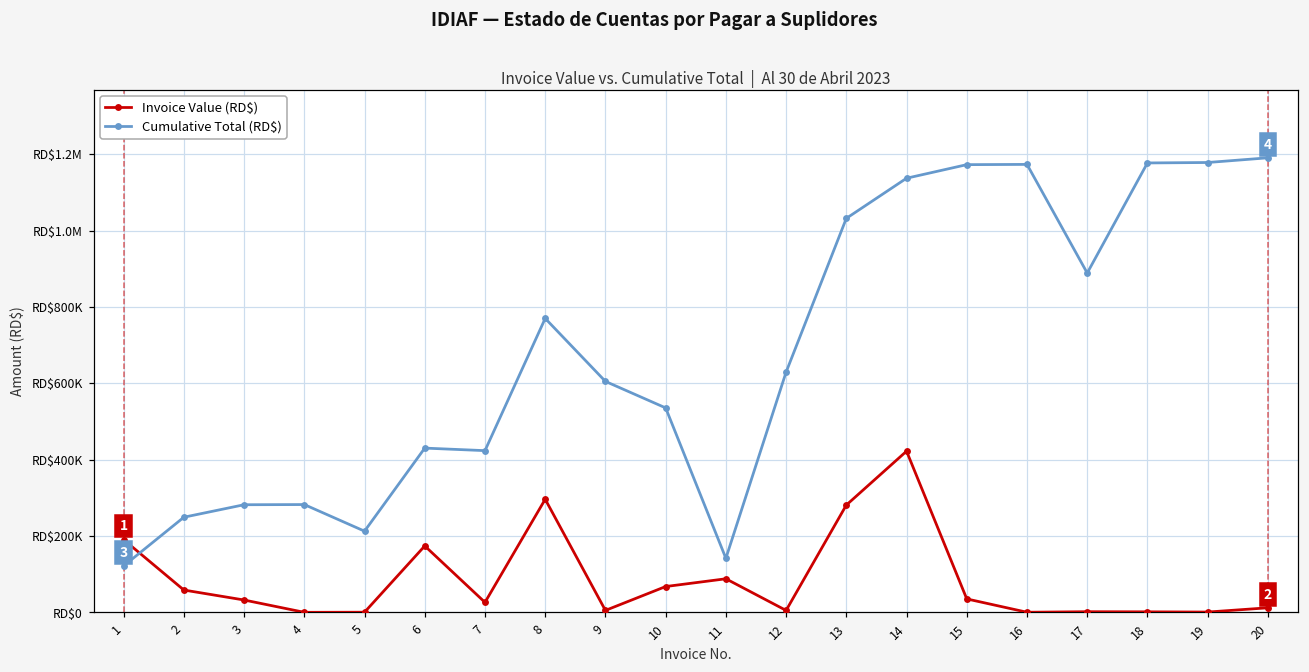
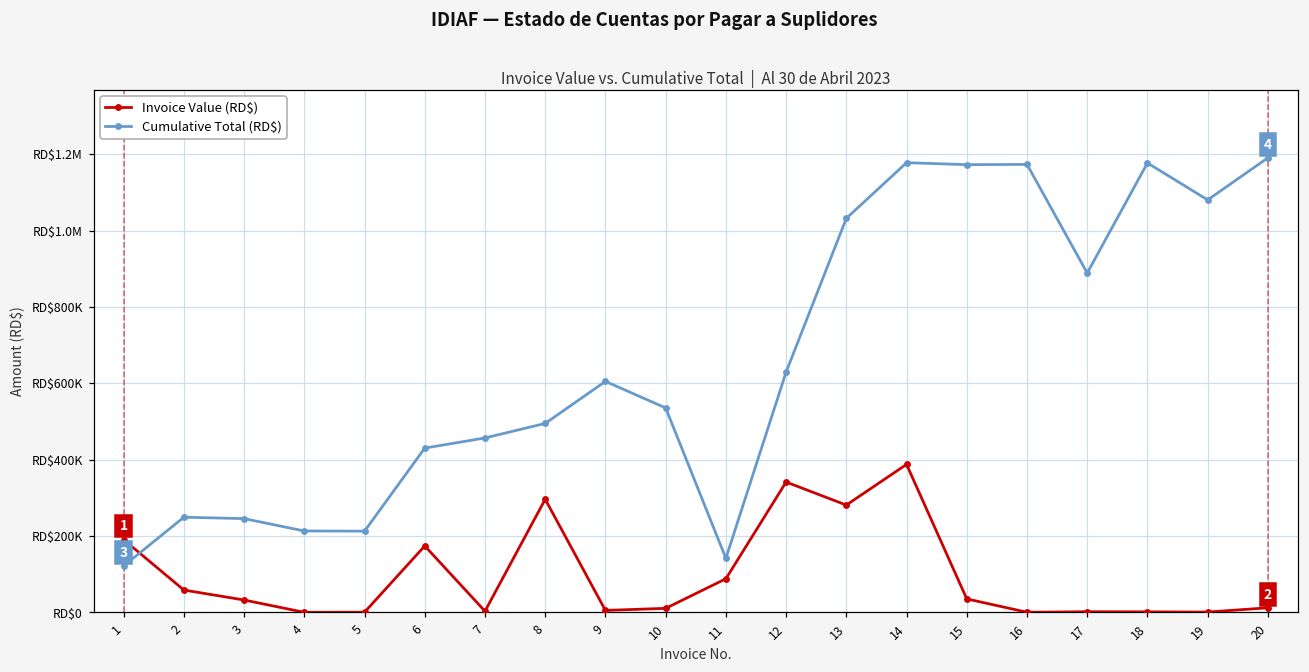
  {
    "Invoice Value (RD$)": {
      "2": "RD$60000",
      "3": "RD$30000",
      "4": "RD$0",
      "5": "RD$0",
      "6": "RD$170000",
-     "7": "RD$30000",
+     "7": "RD$0",
      "8": "RD$300000",
      "9": "RD$10000",
-     "10": "RD$70000",
+     "10": "RD$10000",
      "11": "RD$90000",
-     "12": "RD$10000",
+     "12": "RD$340000",
      "13": "RD$280000",
-     "14": "RD$420000",
+     "14": "RD$390000",
      "15": "RD$40000",
      "16": "RD$0",
      "17": "RD$0",
      "18": "RD$0",
      "19": "RD$0"
    },
    "Cumulative Total (RD$)": {
      "1": "RD$120000",
      "2": "RD$250000",
-     "3": "RD$280000",
-     "4": "RD$280000",
+     "3": "RD$250000",
+     "4": "RD$210000",
      "5": "RD$210000",
      "6": "RD$430000",
-     "7": "RD$420000",
-     "8": "RD$770000",
+     "7": "RD$460000",
+     "8": "RD$500000",
      "9": "RD$610000",
      "10": "RD$540000",
      "11": "RD$140000",
      "12": "RD$630000",
      "13": "RD$1030000",
-     "14": "RD$1140000",
+     "14": "RD$1180000",
      "15": "RD$1170000",
      "16": "RD$1170000",
      "17": "RD$890000",
      "18": "RD$1180000",
-     "19": "RD$1180000"
+     "19": "RD$1080000"
    }
  }
